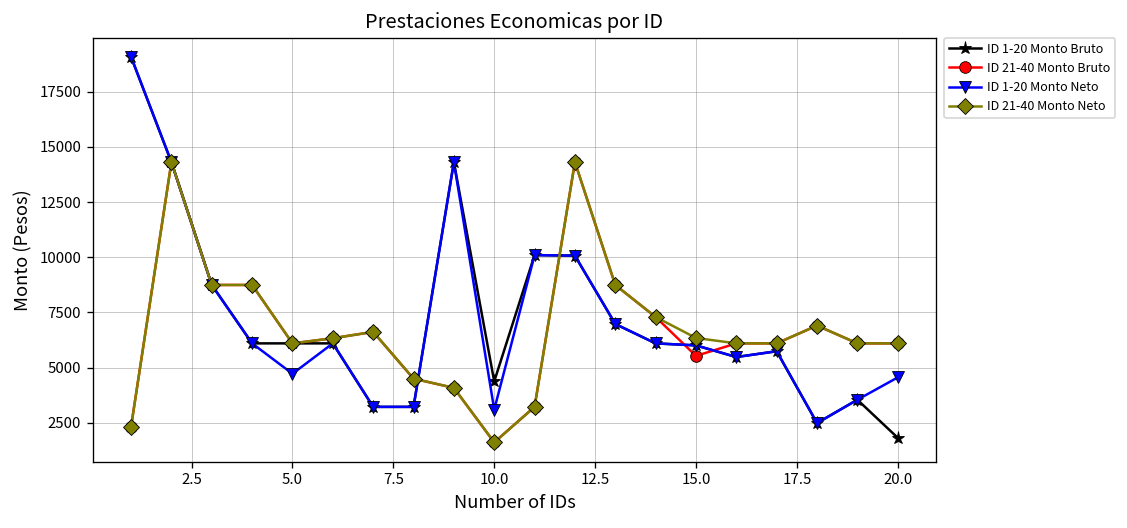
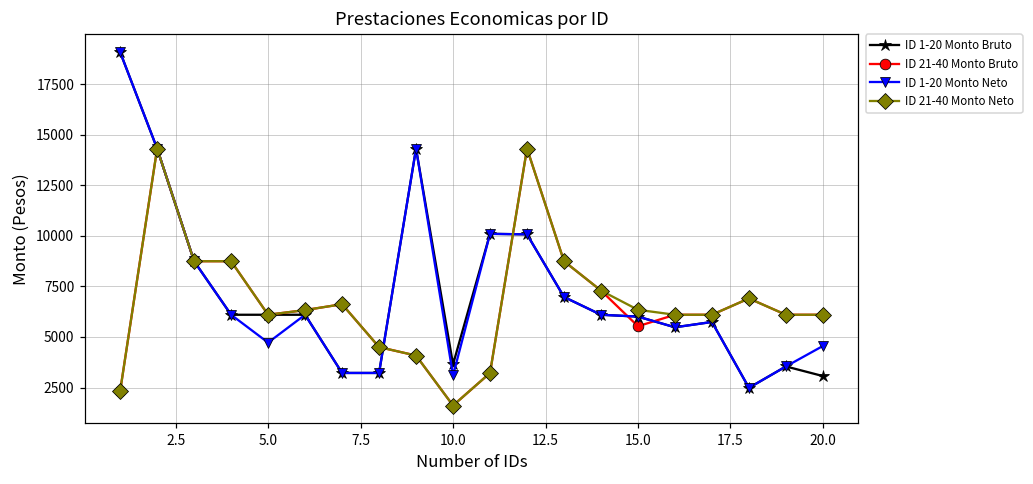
  {
    "ID 1-20 Monto Bruto": {
-     "10.0": 4400,
-     "20.0": 1800
+     "10.0": 3600,
+     "20.0": 3100
    },
    "ID 21-40 Monto Bruto": {
      "15.0": 5500
    },
    "ID 1-20 Monto Neto": {
      "5.0": 4700,
      "10.0": 3100,
      "20.0": 4600
    },
    "ID 21-40 Monto Neto": {
      "15.0": 6300
    }
  }
